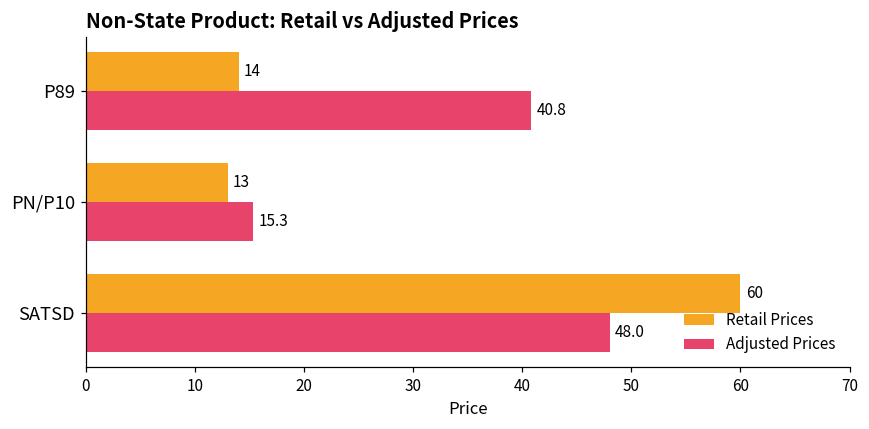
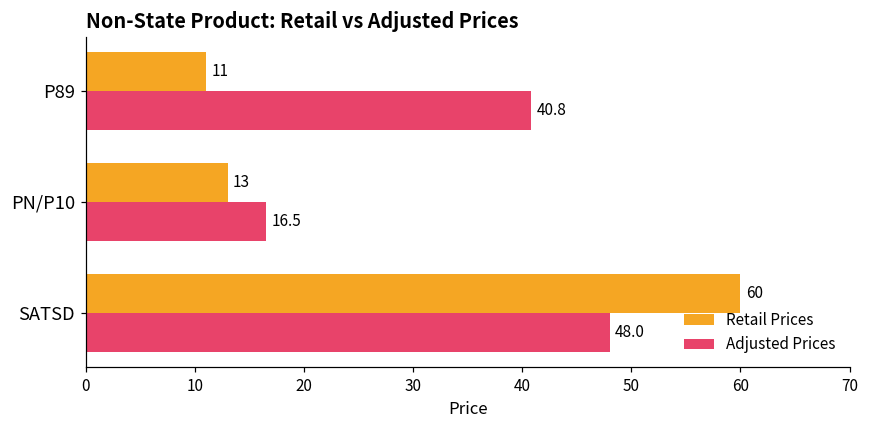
  {
    "Retail Prices": {
-     "P89": 14,
+     "P89": 11,
      "PN/P10": 13,
      "SATSD": 60
    },
    "Adjusted Prices": {
      "P89": 40.8,
-     "PN/P10": 15.3,
+     "PN/P10": 16.5,
      "SATSD": 48.0
    }
  }
